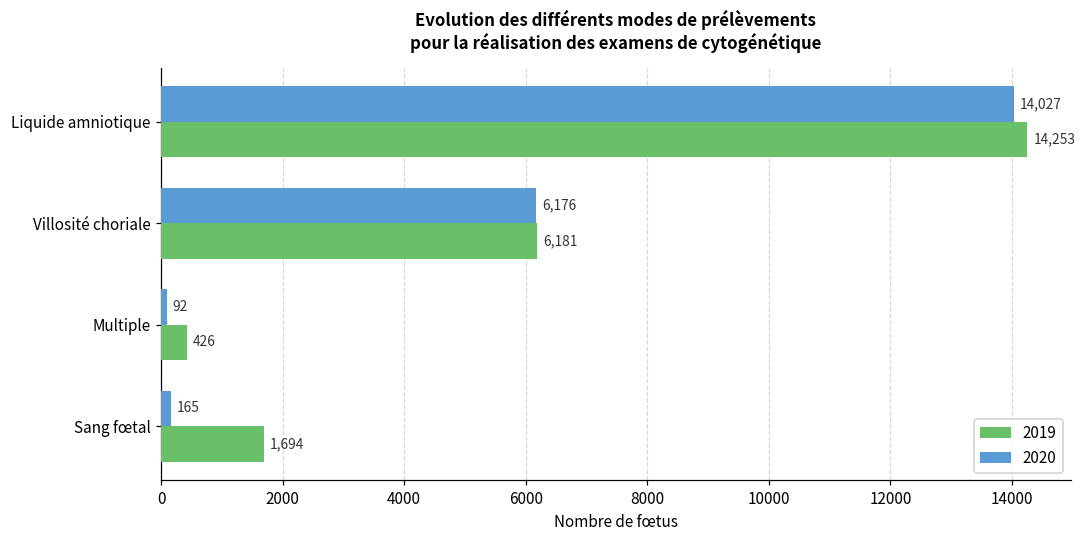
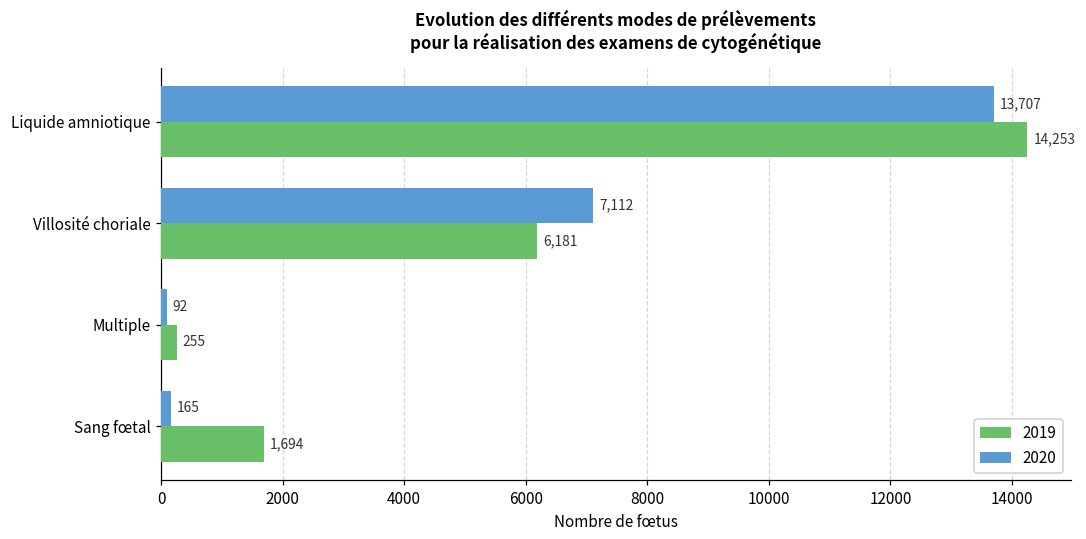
  {
    "2019": {
      "Liquide amniotique": "14,253",
      "Villosité choriale": "6,181",
-     "Multiple": "426",
+     "Multiple": "255",
      "Sang fœtal": "1,694"
    },
    "2020": {
-     "Liquide amniotique": "14,027",
-     "Villosité choriale": "6,176",
+     "Liquide amniotique": "13,707",
+     "Villosité choriale": "7,112",
      "Multiple": "92",
      "Sang fœtal": "165"
    }
  }
